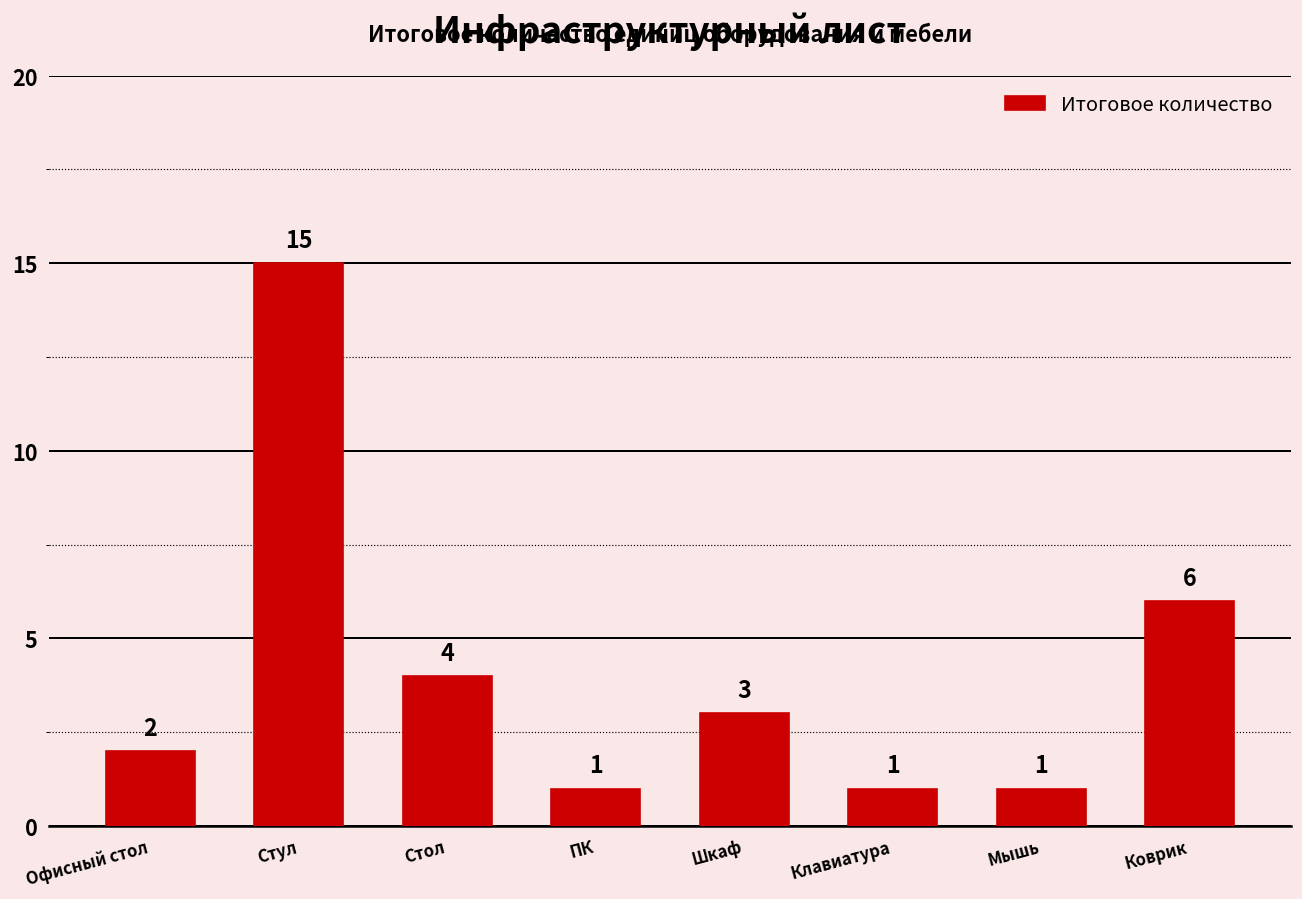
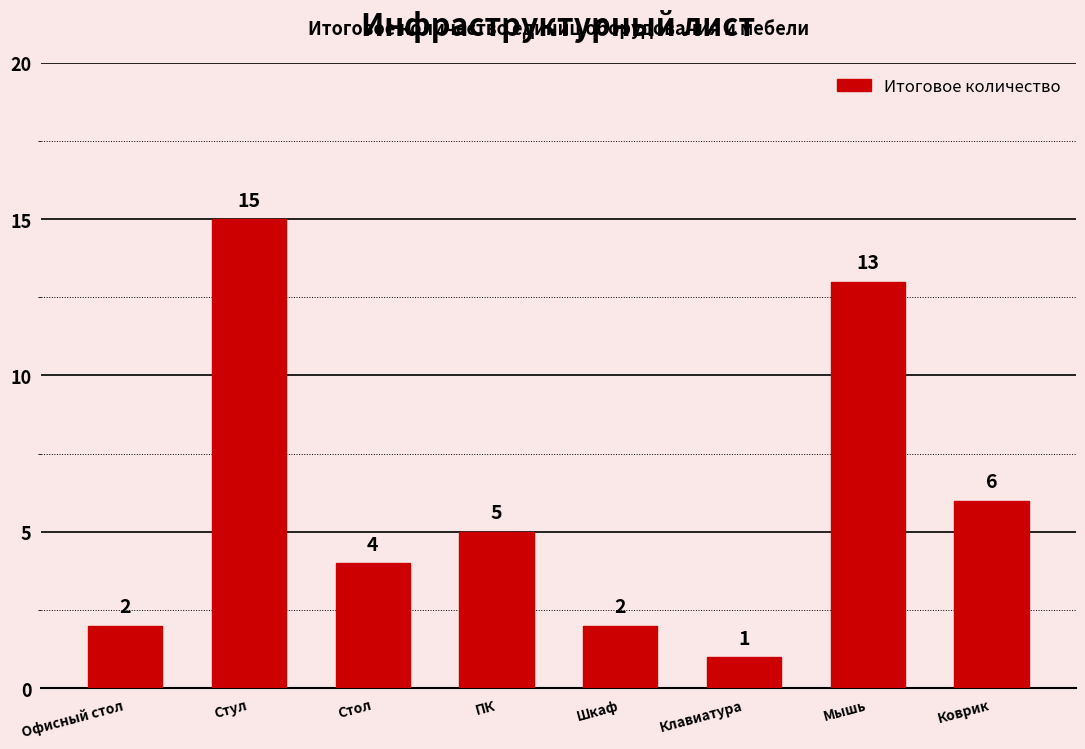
  {
    "Офисный стол": 2,
    "Стул": 15,
    "Стол": 4,
-   "ПК": 1,
-   "Шкаф": 3,
+   "ПК": 5,
+   "Шкаф": 2,
    "Клавиатура": 1,
-   "Мышь": 1,
+   "Мышь": 13,
    "Коврик": 6
  }
